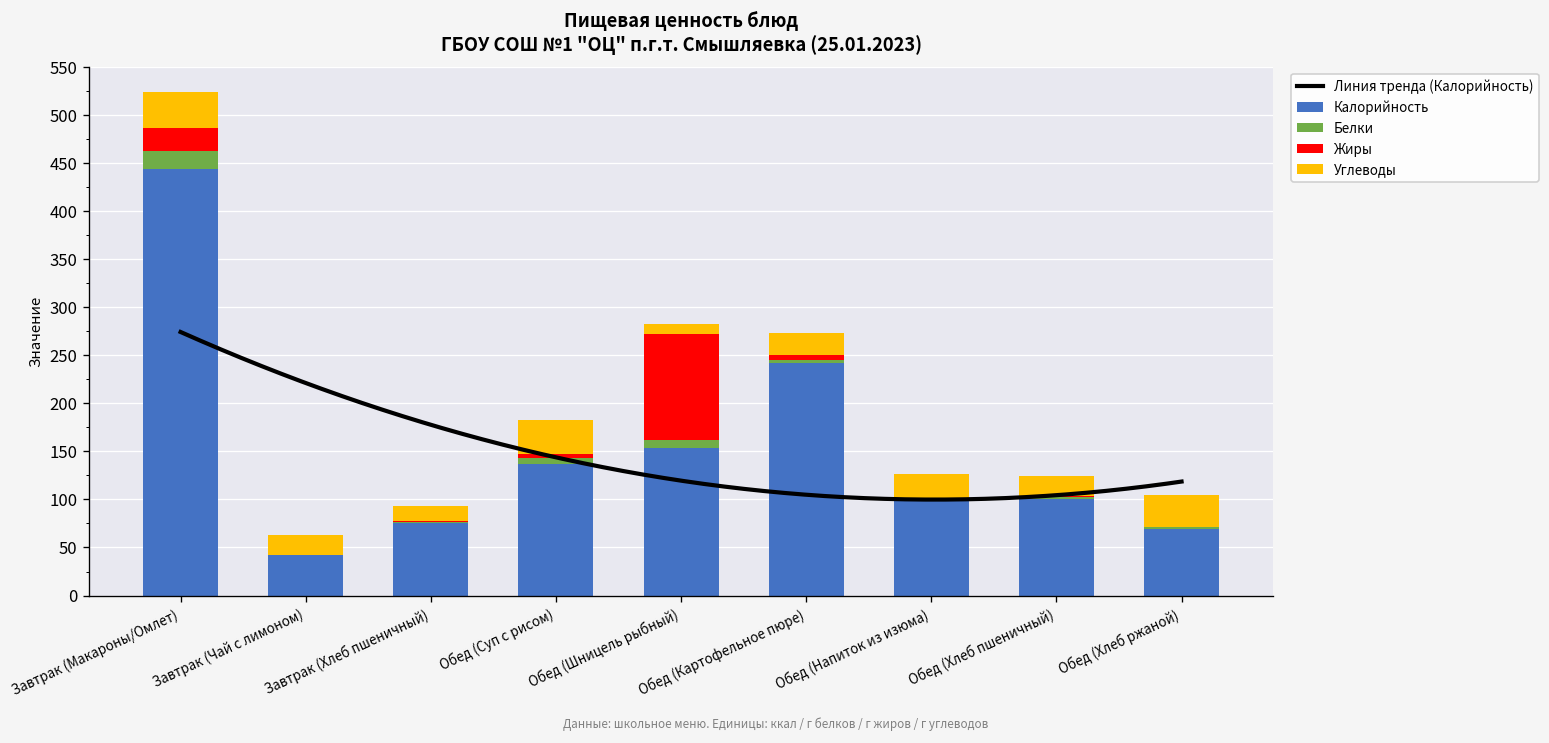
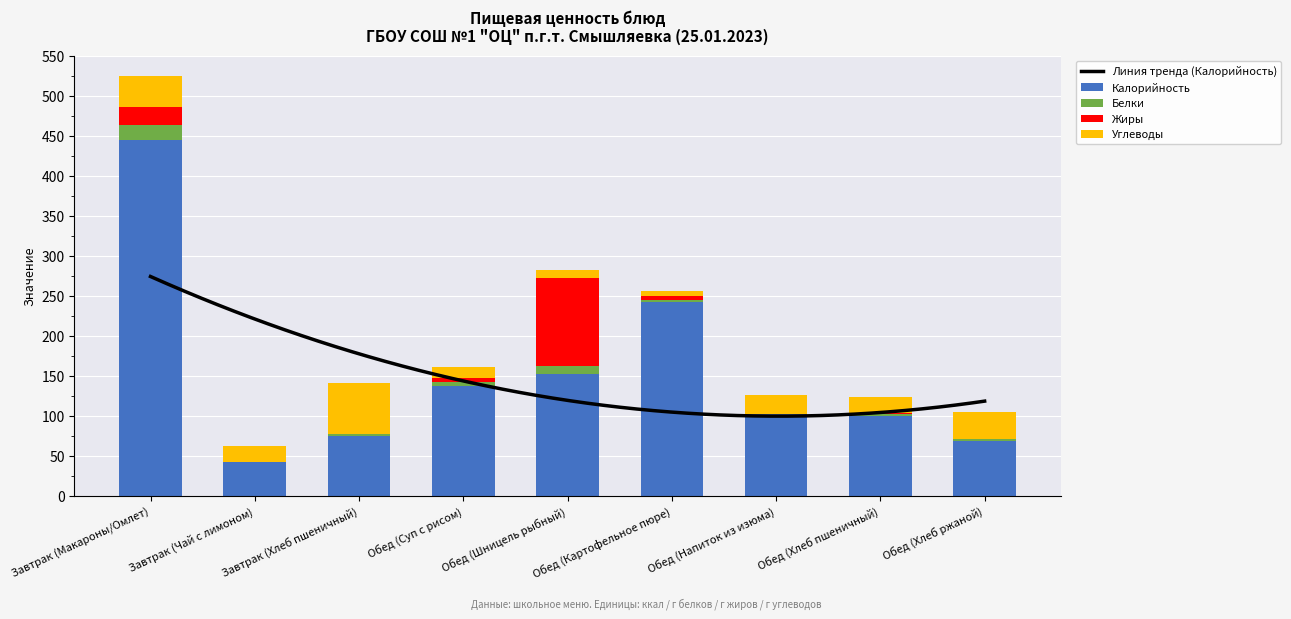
  {
    "Линия тренда (Калорийность)": {
      "Завтрак (Макароны/Омлет)": 270,
      "Обед (Хлеб ржаной)": 120
    },
    "Калорийность": {
      "Завтрак (Макароны/Омлет)": 440,
      "Завтрак (Чай с лимоном)": 40,
      "Завтрак (Хлеб пшеничный)": 80,
      "Обед (Суп с рисом)": 140,
      "Обед (Шницель рыбный)": 150,
      "Обед (Картофельное пюре)": 240,
      "Обед (Напиток из изюма)": 100,
      "Обед (Хлеб пшеничный)": 100,
      "Обед (Хлеб ржаной)": 70
    },
    "Белки": {
      "Завтрак (Макароны/Омлет)": 20,
      "Завтрак (Чай с лимоном)": 0,
      "Обед (Суп с рисом)": 10,
      "Обед (Шницель рыбный)": 10,
      "Обед (Напиток из изюма)": 0
    },
    "Жиры": {
      "Завтрак (Макароны/Омлет)": 20,
      "Завтрак (Чай с лимоном)": 0,
      "Обед (Суп с рисом)": 0,
      "Обед (Шницель рыбный)": 110,
      "Обед (Картофельное пюре)": 10,
      "Обед (Напиток из изюма)": 0,
      "Обед (Хлеб ржаной)": 0
    },
    "Углеводы": {
      "Завтрак (Макароны/Омлет)": 40,
      "Завтрак (Чай с лимоном)": 20,
-     "Завтрак (Хлеб пшеничный)": 20,
-     "Обед (Суп с рисом)": 40,
+     "Завтрак (Хлеб пшеничный)": 60,
+     "Обед (Суп с рисом)": 10,
      "Обед (Шницель рыбный)": 10,
-     "Обед (Картофельное пюре)": 20,
+     "Обед (Картофельное пюре)": 10,
      "Обед (Напиток из изюма)": 20,
      "Обед (Хлеб пшеничный)": 20,
      "Обед (Хлеб ржаной)": 30
    }
  }
